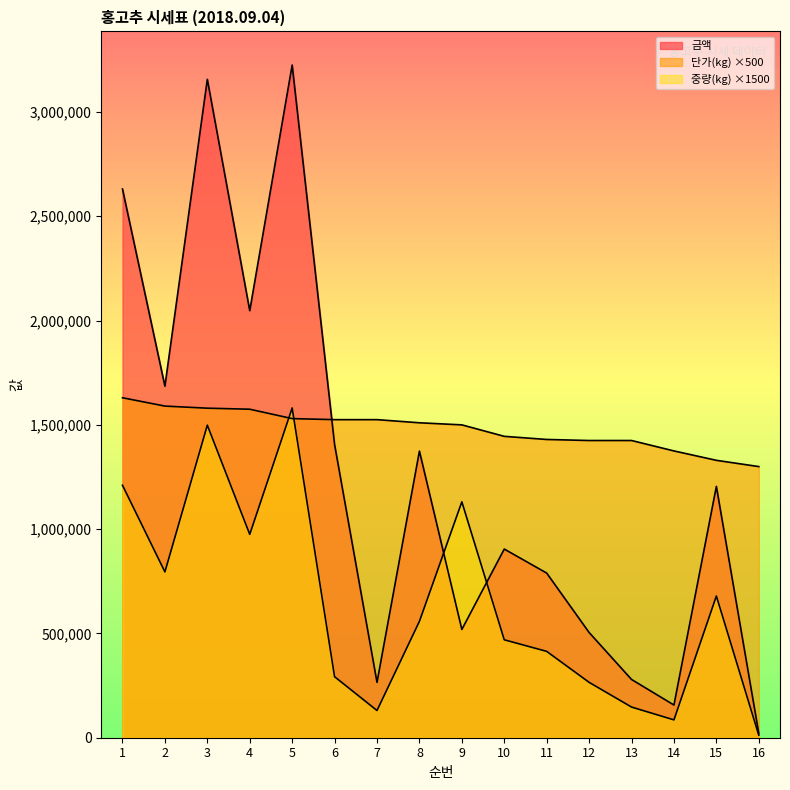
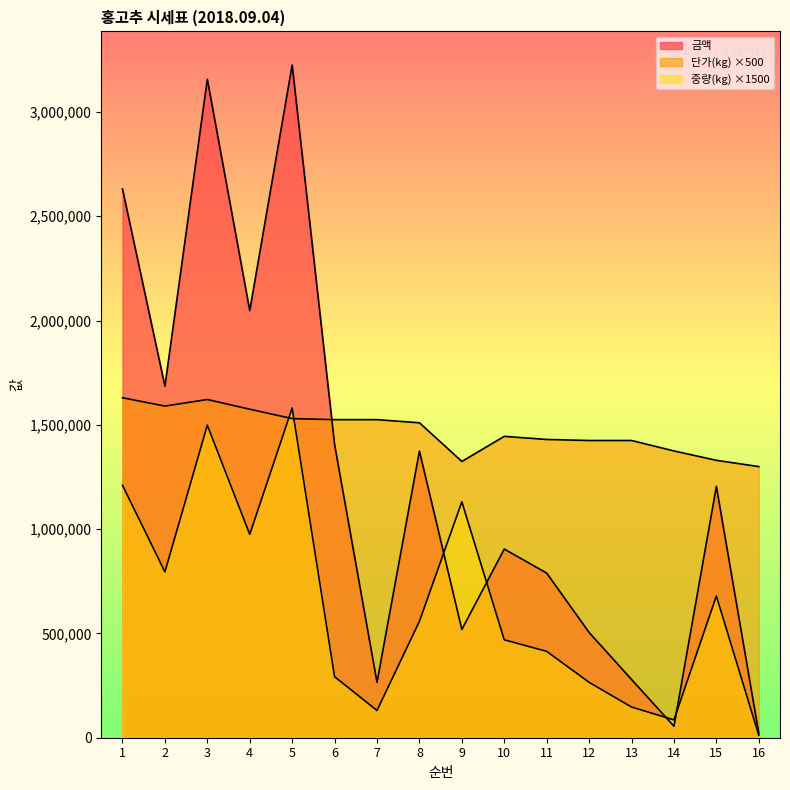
  {
    "금액": {
      "1": "2,630,000",
      "2": "1,690,000",
      "3": "3,160,000",
      "4": "2,050,000",
      "5": "3,230,000",
      "6": "1,410,000",
      "7": "270,000",
      "8": "1,370,000",
      "9": "520,000",
      "10": "900,000",
      "11": "790,000",
      "12": "500,000",
      "13": "280,000",
-     "14": "160,000",
+     "14": "60,000",
      "15": "1,200,000"
    },
    "단가(kg) ×500": {
      "1": "1,630,000",
      "2": "1,590,000",
-     "3": "1,580,000",
+     "3": "1,620,000",
      "4": "1,580,000",
      "5": "1,530,000",
      "6": "1,530,000",
      "7": "1,530,000",
      "8": "1,510,000",
-     "9": "1,500,000",
+     "9": "1,320,000",
      "10": "1,450,000",
      "11": "1,430,000",
      "12": "1,430,000",
      "13": "1,430,000",
      "14": "1,380,000",
      "15": "1,330,000",
      "16": "1,300,000"
    },
    "중량(kg) ×1500": {
      "1": "1,210,000",
      "2": "800,000",
      "3": "1,500,000",
      "4": "980,000",
      "5": "1,580,000",
      "6": "290,000",
      "7": "130,000",
      "8": "560,000",
      "9": "1,130,000",
      "10": "470,000",
      "11": "410,000",
      "12": "270,000",
      "13": "150,000",
      "14": "90,000",
      "15": "680,000"
    }
  }
